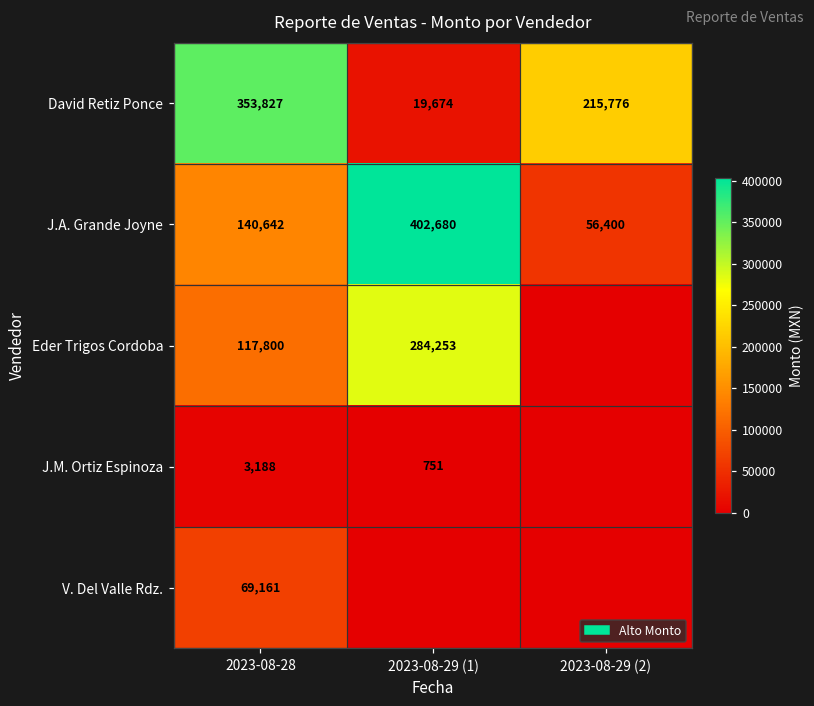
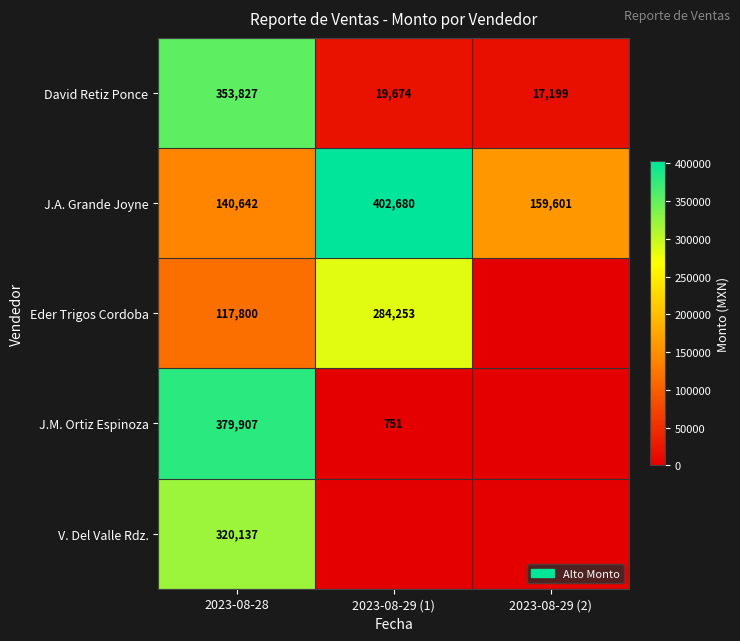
  {
    "David Retiz Ponce": {
      "2023-08-28": "353,827",
      "2023-08-29 (1)": "19,674",
-     "2023-08-29 (2)": "215,776"
+     "2023-08-29 (2)": "17,199"
    },
    "J.A. Grande Joyne": {
      "2023-08-28": "140,642",
      "2023-08-29 (1)": "402,680",
-     "2023-08-29 (2)": "56,400"
+     "2023-08-29 (2)": "159,601"
    },
    "Eder Trigos Cordoba": {
      "2023-08-28": "117,800",
      "2023-08-29 (1)": "284,253"
    },
    "J.M. Ortiz Espinoza": {
-     "2023-08-28": "3,188",
+     "2023-08-28": "379,907",
      "2023-08-29 (1)": "751"
    },
    "V. Del Valle Rdz.": {
-     "2023-08-28": "69,161"
+     "2023-08-28": "320,137"
    }
  }
